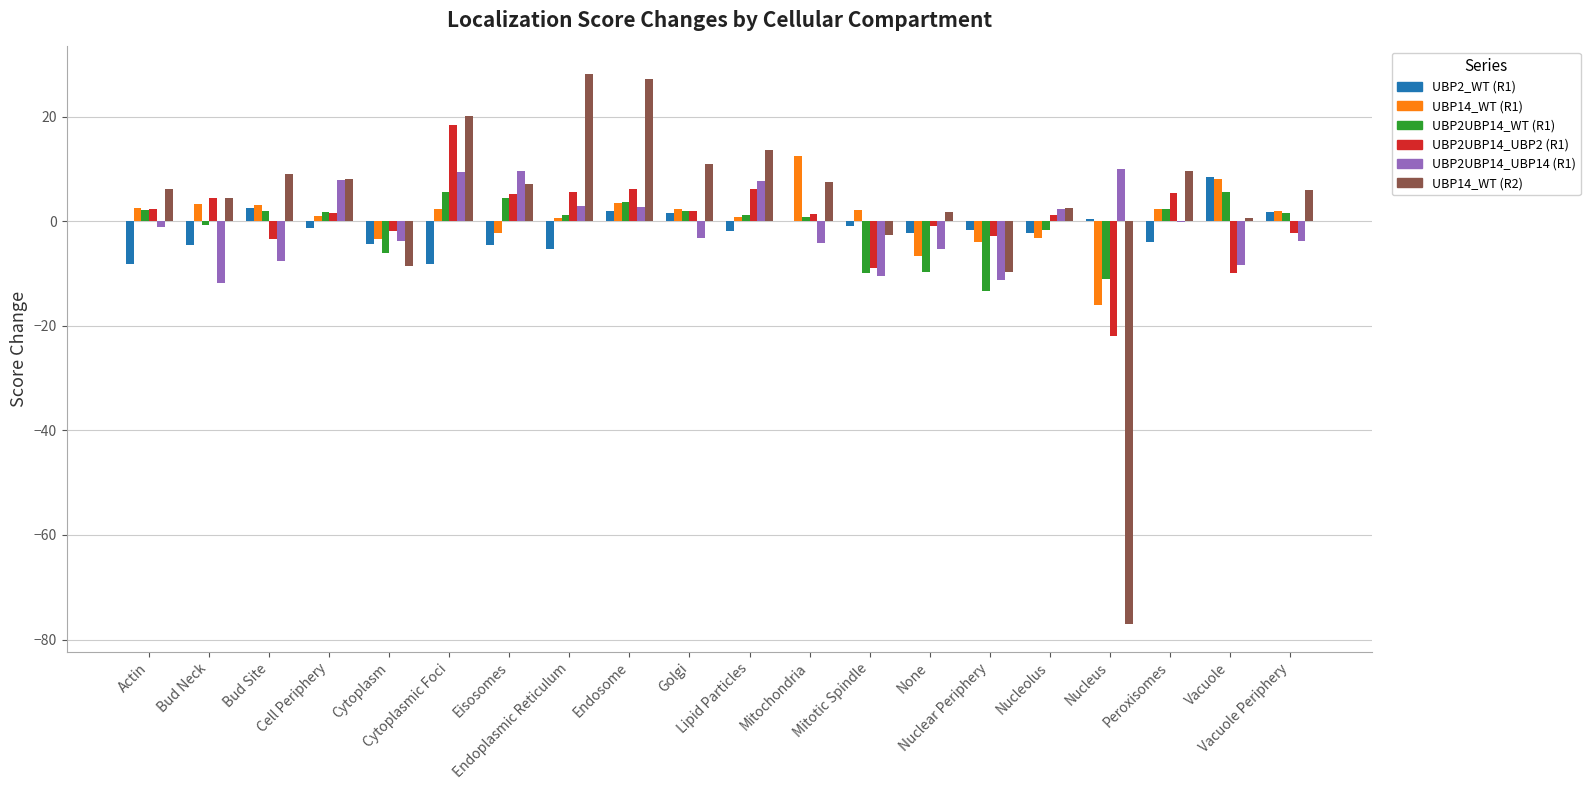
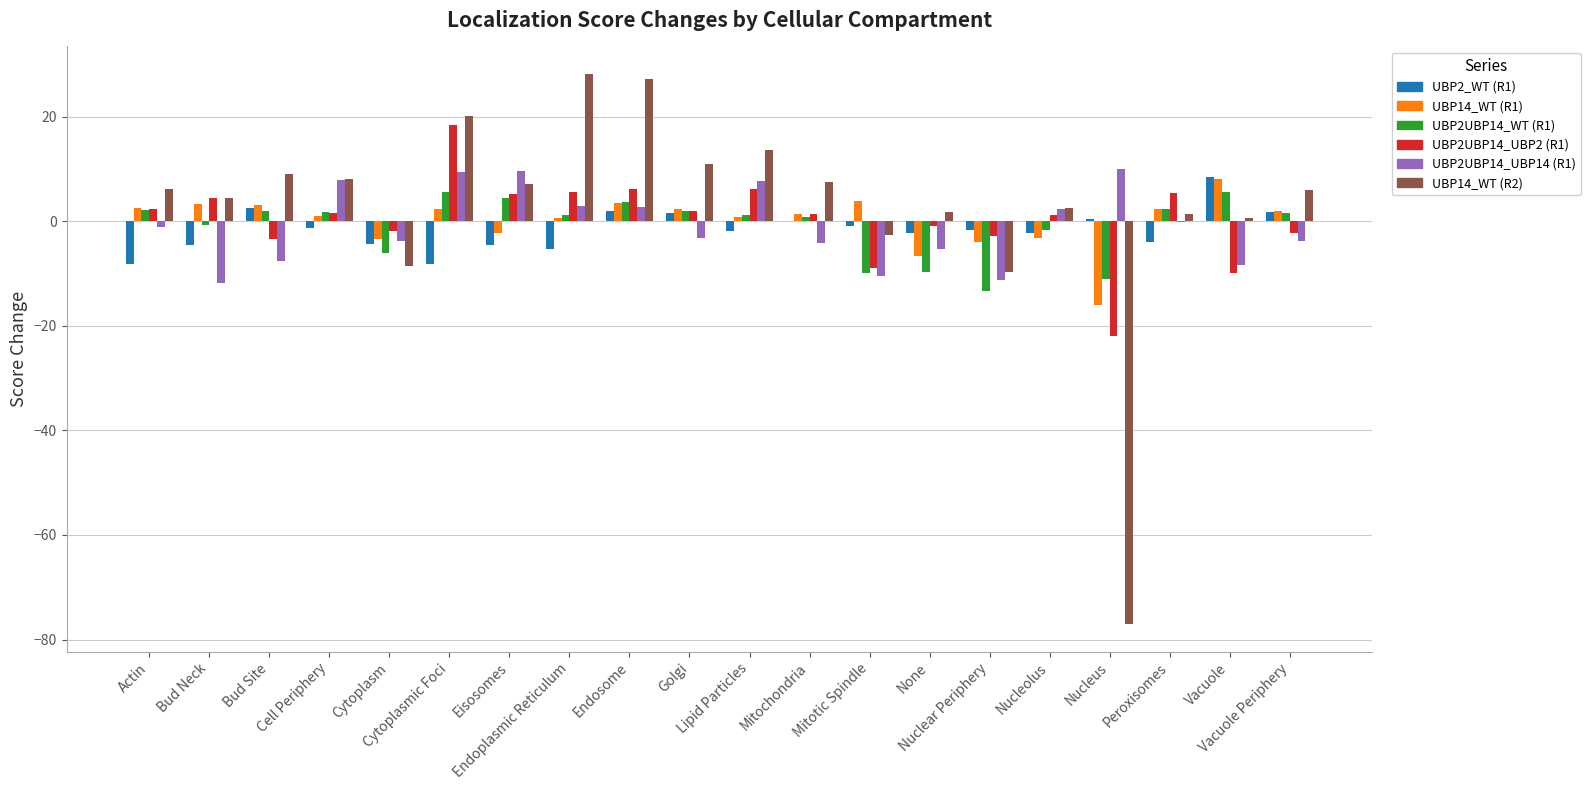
  {
    "UBP2_WT (R1)": {
      "Actin": -8,
      "Bud Neck": -5,
      "Bud Site": 3,
      "Cell Periphery": -1,
      "Cytoplasm": -4,
      "Cytoplasmic Foci": -8,
      "Eisosomes": -5,
      "Endoplasmic Reticulum": -5,
      "Endosome": 2,
      "Golgi": 2,
      "Lipid Particles": -2,
      "Mitotic Spindle": -1,
      "None": -2,
      "Nuclear Periphery": -2,
      "Nucleolus": -2,
      "Peroxisomes": -4,
      "Vacuole": 8,
      "Vacuole Periphery": 2
    },
    "UBP14_WT (R1)": {
      "Actin": 2,
      "Bud Neck": 3,
      "Bud Site": 3,
      "Cell Periphery": 1,
      "Cytoplasm": -3,
      "Cytoplasmic Foci": 2,
      "Eisosomes": -2,
      "Endoplasmic Reticulum": 1,
      "Endosome": 4,
      "Golgi": 2,
      "Lipid Particles": 1,
-     "Mitochondria": 13,
-     "Mitotic Spindle": 2,
+     "Mitochondria": 1,
+     "Mitotic Spindle": 4,
      "None": -7,
      "Nuclear Periphery": -4,
      "Nucleolus": -3,
      "Nucleus": -16,
      "Peroxisomes": 2,
      "Vacuole": 8,
      "Vacuole Periphery": 2
    },
    "UBP2UBP14_WT (R1)": {
      "Actin": 2,
      "Bud Neck": -1,
      "Bud Site": 2,
      "Cell Periphery": 2,
      "Cytoplasm": -6,
      "Cytoplasmic Foci": 6,
      "Eisosomes": 5,
      "Endoplasmic Reticulum": 1,
      "Endosome": 4,
      "Golgi": 2,
      "Lipid Particles": 1,
      "Mitochondria": 1,
      "Mitotic Spindle": -10,
      "None": -10,
      "Nuclear Periphery": -13,
      "Nucleolus": -2,
      "Nucleus": -11,
      "Peroxisomes": 2,
      "Vacuole": 6,
      "Vacuole Periphery": 2
    },
    "UBP2UBP14_UBP2 (R1)": {
      "Actin": 2,
      "Bud Neck": 4,
      "Bud Site": -3,
      "Cell Periphery": 2,
      "Cytoplasm": -2,
      "Cytoplasmic Foci": 18,
      "Eisosomes": 5,
      "Endoplasmic Reticulum": 6,
      "Endosome": 6,
      "Golgi": 2,
      "Lipid Particles": 6,
      "Mitochondria": 1,
      "Mitotic Spindle": -9,
      "None": -1,
      "Nuclear Periphery": -3,
      "Nucleolus": 1,
      "Nucleus": -22,
      "Peroxisomes": 5,
      "Vacuole": -10,
      "Vacuole Periphery": -2
    },
    "UBP2UBP14_UBP14 (R1)": {
      "Actin": -1,
      "Bud Neck": -12,
      "Bud Site": -8,
      "Cell Periphery": 8,
      "Cytoplasm": -4,
      "Cytoplasmic Foci": 9,
      "Eisosomes": 10,
      "Endoplasmic Reticulum": 3,
      "Endosome": 3,
      "Golgi": -3,
      "Lipid Particles": 8,
      "Mitochondria": -4,
      "Mitotic Spindle": -10,
      "None": -5,
      "Nuclear Periphery": -11,
      "Nucleolus": 2,
      "Nucleus": 10,
      "Vacuole": -8,
      "Vacuole Periphery": -4
    },
    "UBP14_WT (R2)": {
      "Actin": 6,
      "Bud Neck": 5,
      "Bud Site": 9,
      "Cell Periphery": 8,
      "Cytoplasm": -9,
      "Cytoplasmic Foci": 20,
      "Eisosomes": 7,
      "Endoplasmic Reticulum": 28,
      "Endosome": 27,
      "Golgi": 11,
      "Lipid Particles": 14,
      "Mitochondria": 8,
      "Mitotic Spindle": -3,
      "None": 2,
      "Nuclear Periphery": -10,
      "Nucleolus": 3,
      "Nucleus": -77,
-     "Peroxisomes": 10,
+     "Peroxisomes": 1,
      "Vacuole": 1,
      "Vacuole Periphery": 6
    }
  }
